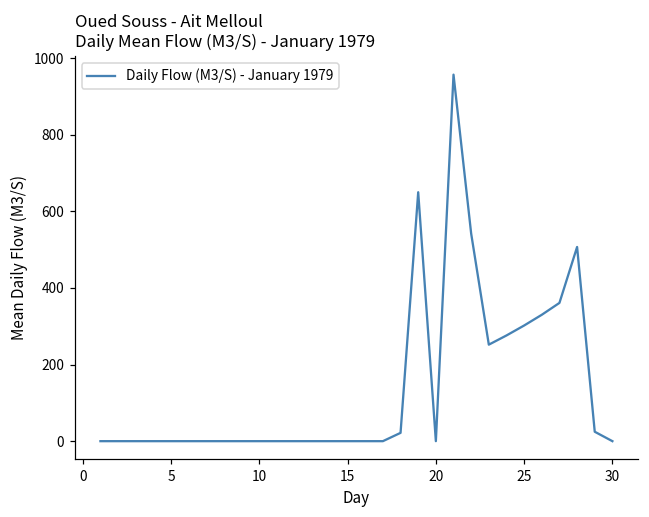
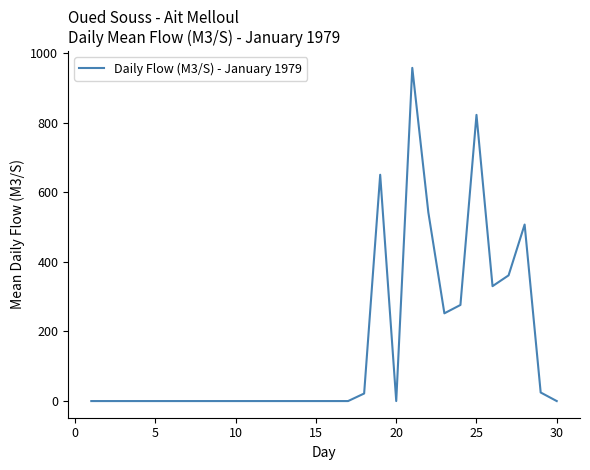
  {
    "5": 0,
    "10": 0,
    "15": 0,
    "20": 0,
-   "25": 300,
+   "25": 820,
    "30": 0
  }
